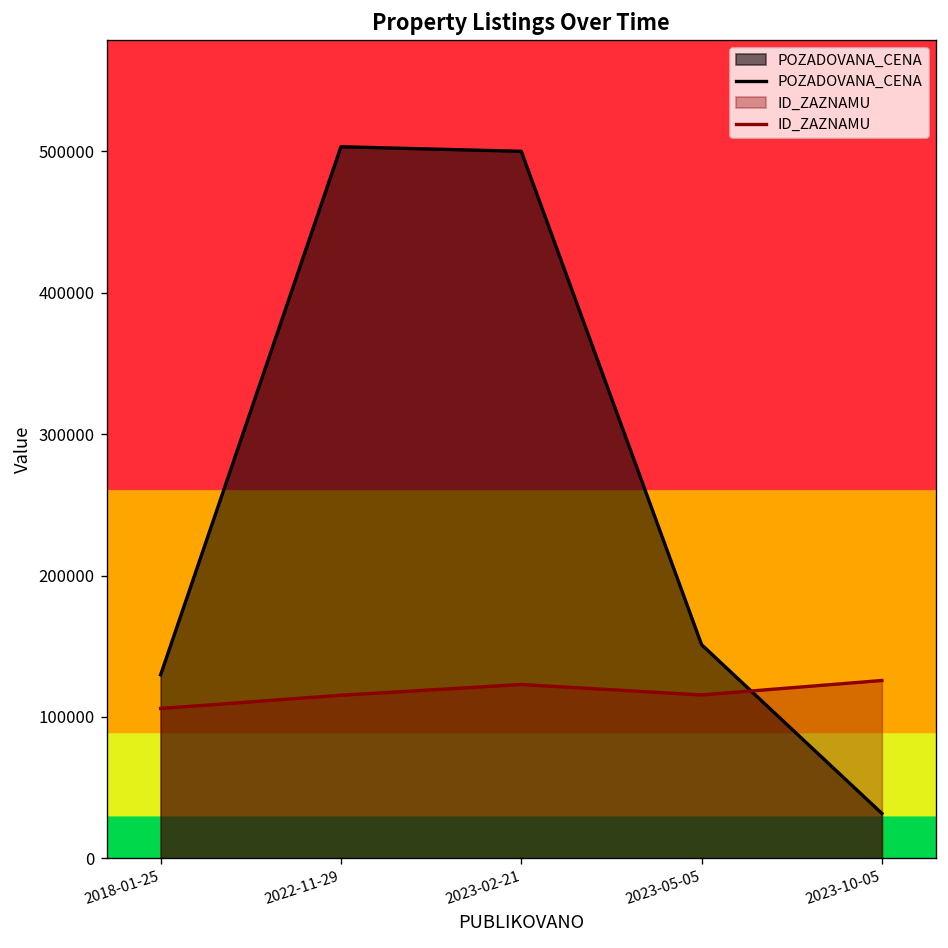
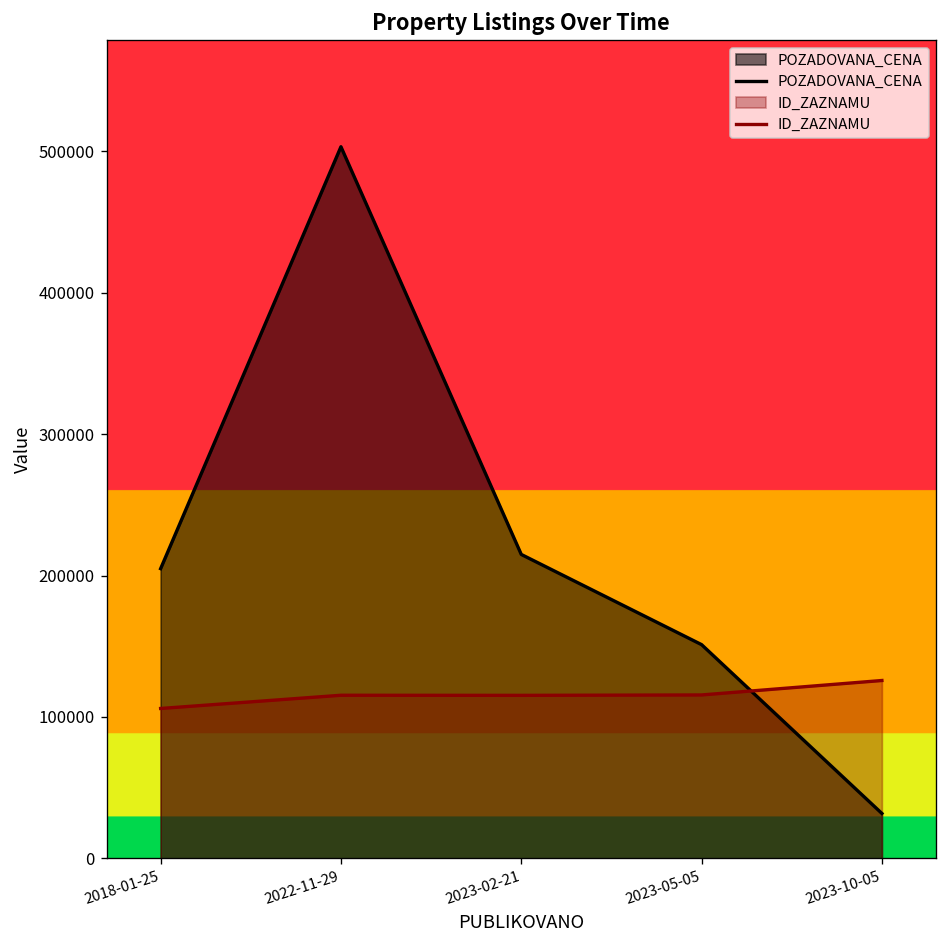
  {
    "POZADOVANA_CENA": {
-     "2018-01-25": 130000,
+     "2018-01-25": 205000,
      "2022-11-29": 503000,
-     "2023-02-21": 500000,
+     "2023-02-21": 215000,
      "2023-05-05": 151000,
      "2023-10-05": 32000
    },
    "ID_ZAZNAMU": {
      "2018-01-25": 106000,
      "2022-11-29": 115000,
-     "2023-02-21": 123000,
+     "2023-02-21": 115000,
      "2023-05-05": 116000,
      "2023-10-05": 126000
    }
  }
